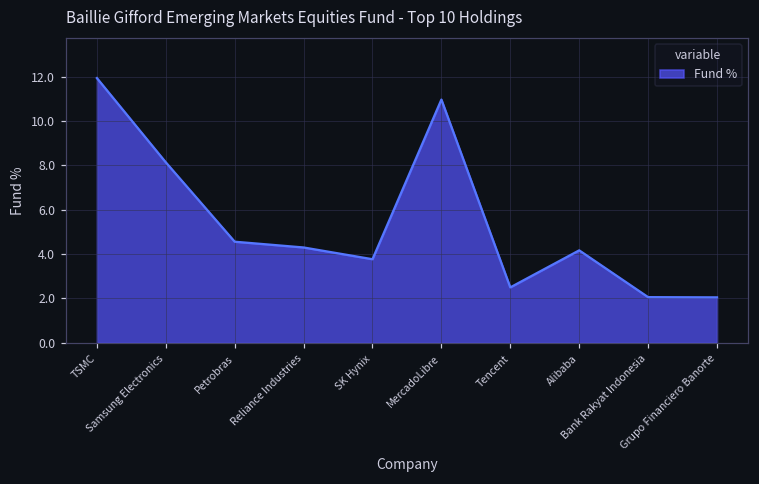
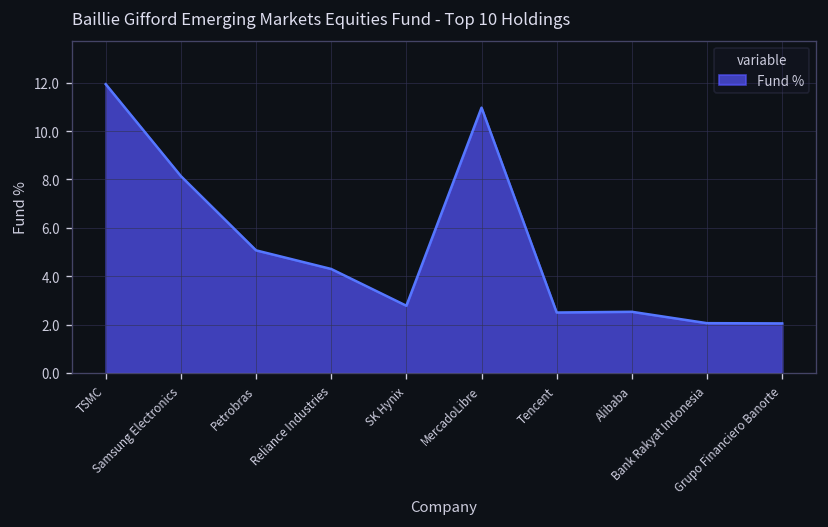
  {
    "TSMC": 11.9,
    "Samsung Electronics": 8.1,
-   "Petrobras": 4.6,
+   "Petrobras": 5.1,
    "Reliance Industries": 4.3,
-   "SK Hynix": 3.8,
+   "SK Hynix": 2.8,
    "MercadoLibre": 11.0,
    "Tencent": 2.5,
-   "Alibaba": 4.2,
+   "Alibaba": 2.5,
    "Bank Rakyat Indonesia": 2.1,
    "Grupo Financiero Banorte": 2.1
  }
